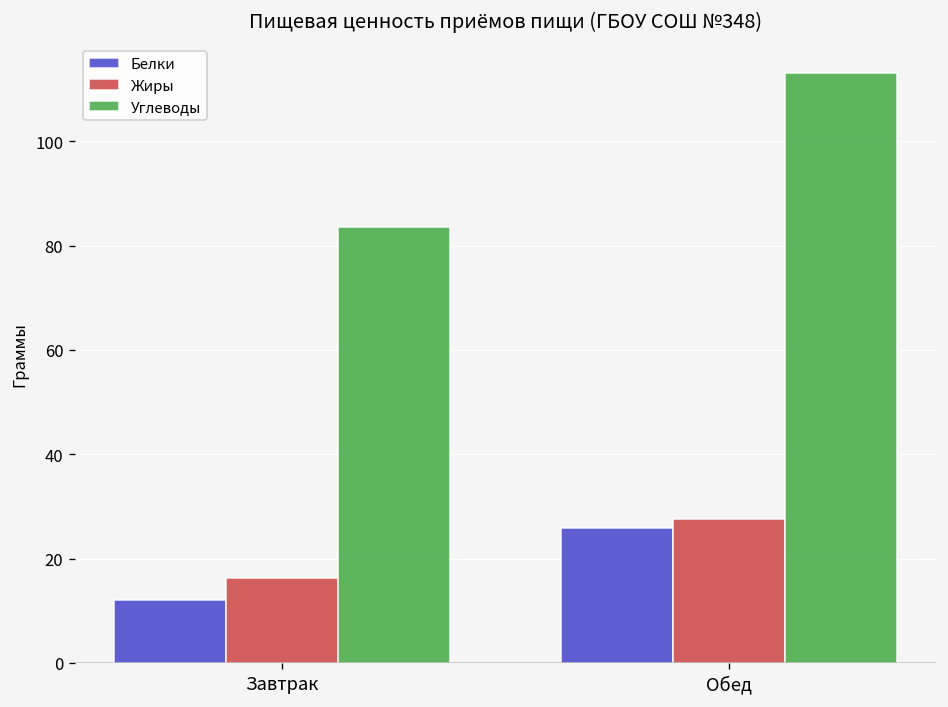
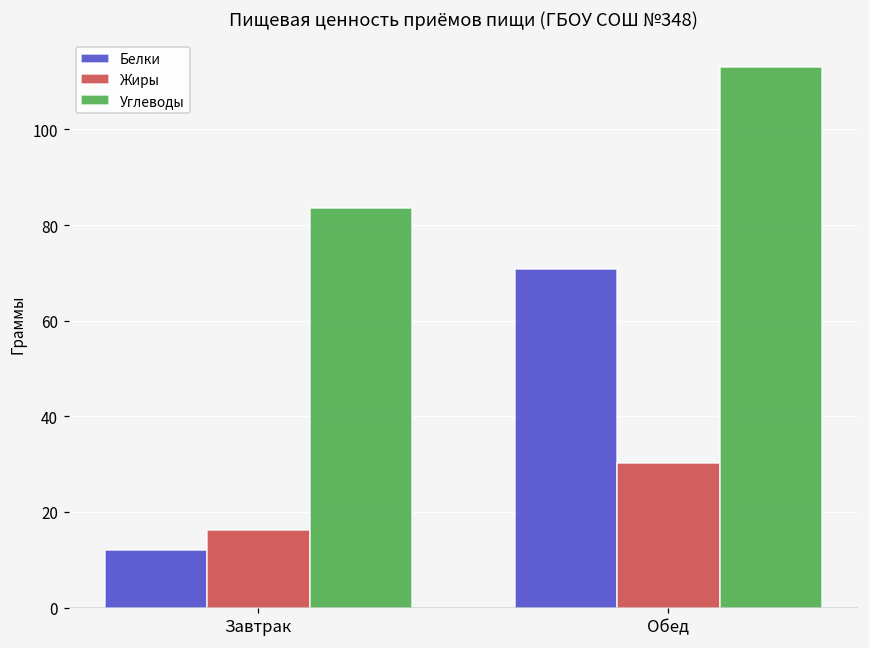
  {
    "Белки": {
      "Завтрак": 12,
-     "Обед": 26
+     "Обед": 71
    },
    "Жиры": {
      "Завтрак": 16,
-     "Обед": 28
+     "Обед": 30
    },
    "Углеводы": {
      "Завтрак": 84,
      "Обед": 113
    }
  }
